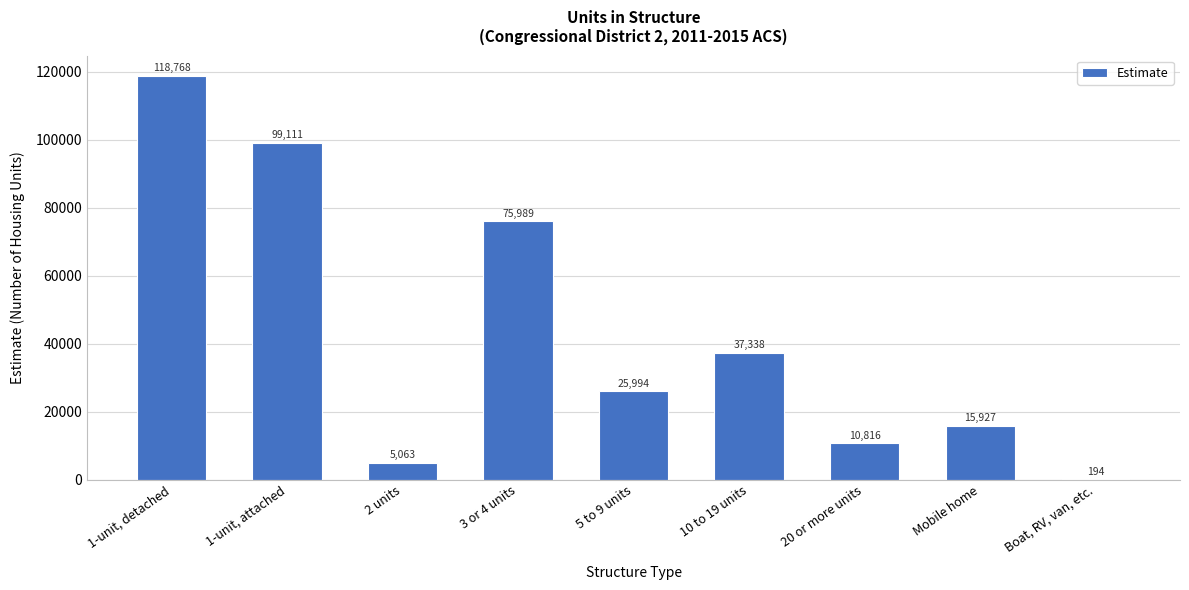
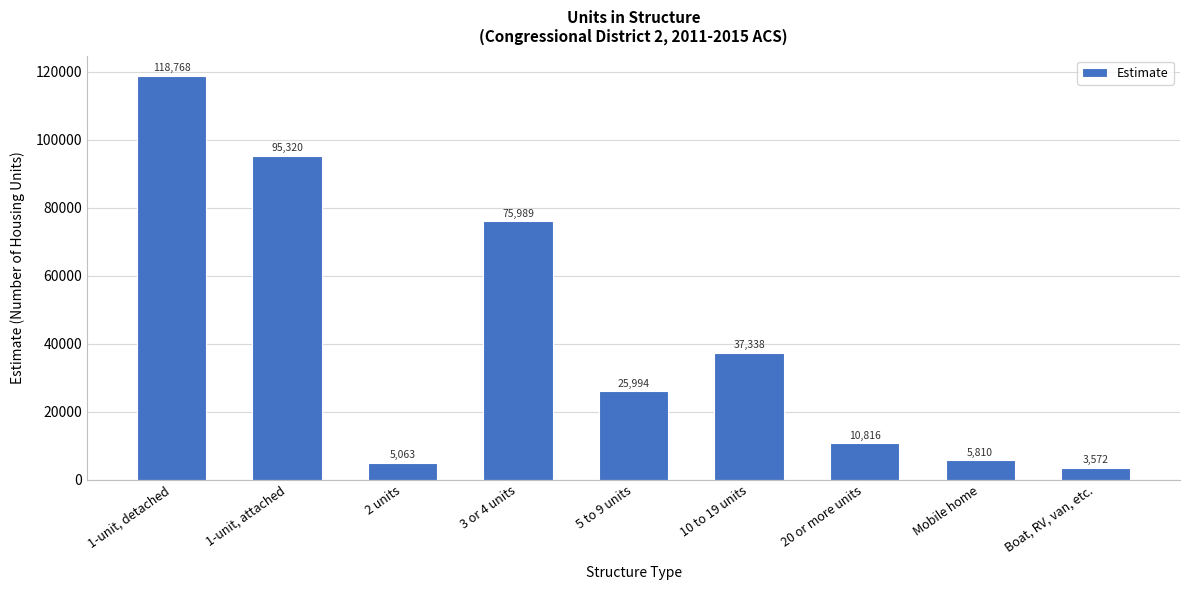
  {
    "1-unit, detached": "118,768",
-   "1-unit, attached": "99,111",
+   "1-unit, attached": "95,320",
    "2 units": "5,063",
    "3 or 4 units": "75,989",
    "5 to 9 units": "25,994",
    "10 to 19 units": "37,338",
    "20 or more units": "10,816",
-   "Mobile home": "15,927",
-   "Boat, RV, van, etc.": "194"
+   "Mobile home": "5,810",
+   "Boat, RV, van, etc.": "3,572"
  }
